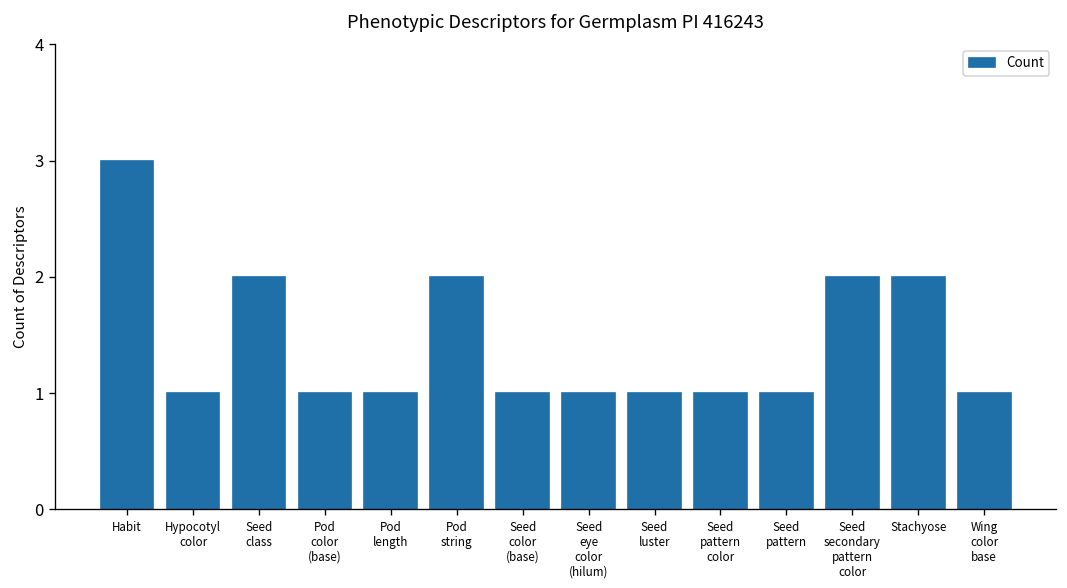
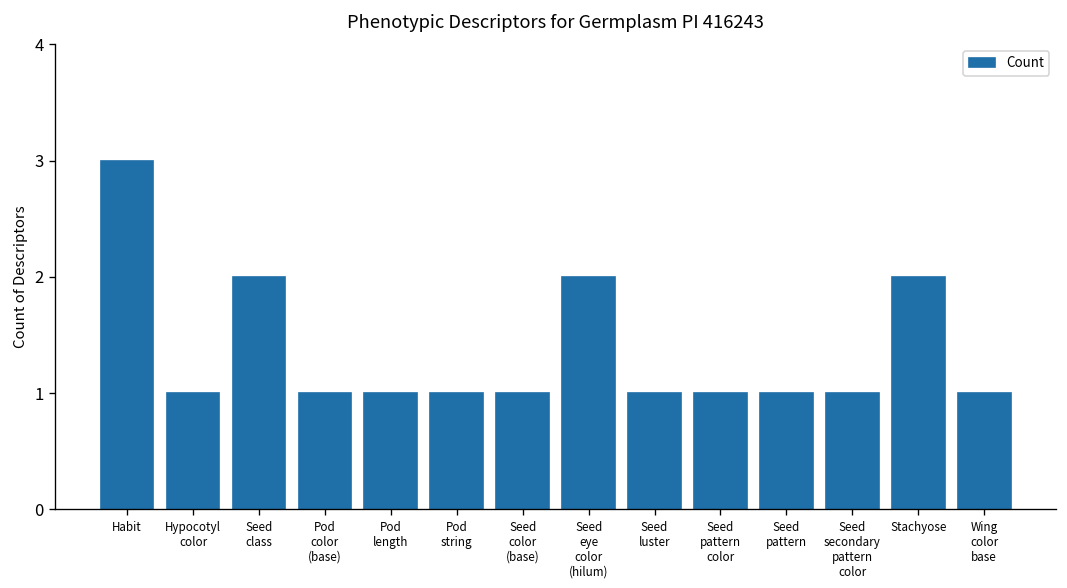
  {
    "Habit": 3,
    "Hypocotyl color": 1,
    "Seed class": 2,
    "Pod color (base)": 1,
    "Pod length": 1,
-   "Pod string": 2,
+   "Pod string": 1,
    "Seed color (base)": 1,
-   "Seed eye color (hilum)": 1,
+   "Seed eye color (hilum)": 2,
    "Seed luster": 1,
    "Seed pattern color": 1,
    "Seed pattern": 1,
-   "Seed secondary pattern color": 2,
+   "Seed secondary pattern color": 1,
    "Stachyose": 2,
    "Wing color base": 1
  }
